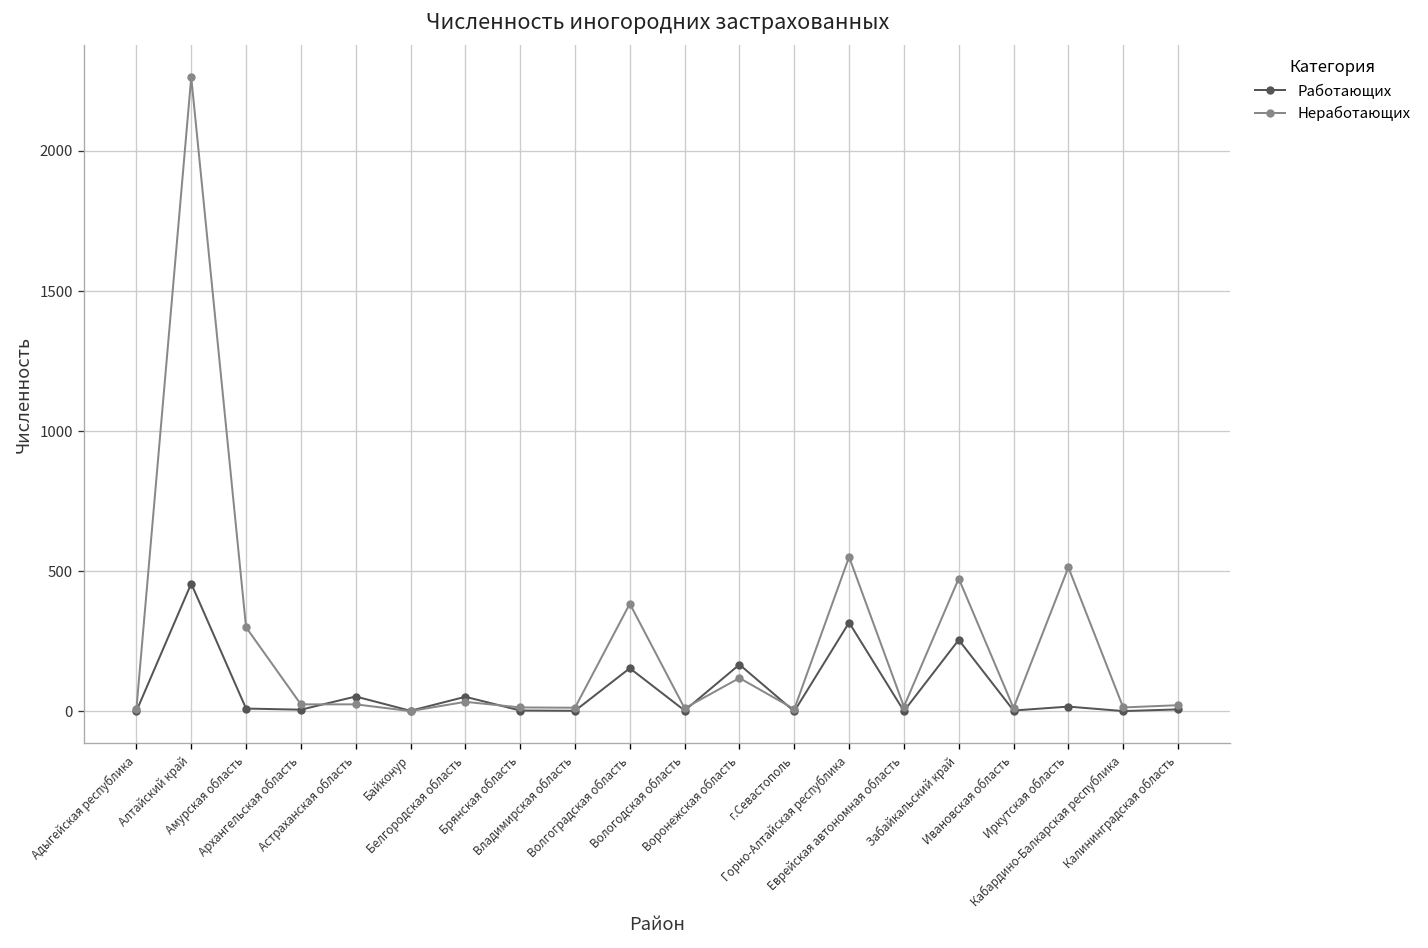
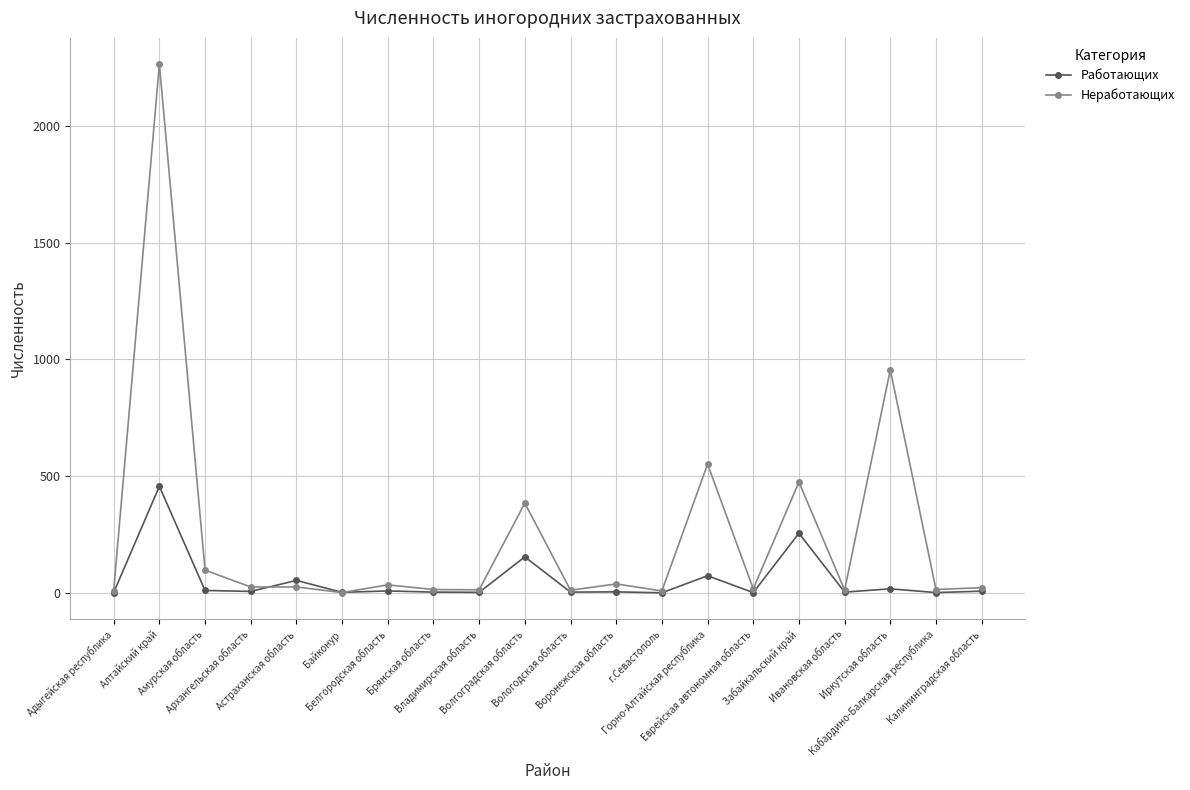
  {
    "Работающих": {
      "Алтайский край": 460,
      "Амурская область": 10,
      "Архангельская область": 10,
      "Астраханская область": 50,
-     "Белгородская область": 50,
+     "Белгородская область": 10,
      "Брянская область": 0,
      "Волгоградская область": 150,
-     "Воронежская область": 170,
-     "Горно-Алтайская республика": 320,
+     "Воронежская область": 0,
+     "Горно-Алтайская республика": 70,
      "Еврейская автономная область": 0,
      "Забайкальский край": 260,
      "Иркутская область": 20,
      "Кабардино-Балкарская республика": 0,
      "Калининградская область": 10
    },
    "Неработающих": {
      "Алтайский край": 2260,
-     "Амурская область": 300,
+     "Амурская область": 100,
      "Архангельская область": 30,
      "Астраханская область": 30,
      "Белгородская область": 30,
      "Брянская область": 10,
      "Волгоградская область": 380,
-     "Воронежская область": 120,
+     "Воронежская область": 40,
      "Горно-Алтайская республика": 550,
      "Еврейская автономная область": 20,
      "Забайкальский край": 470,
-     "Иркутская область": 510,
+     "Иркутская область": 960,
      "Кабардино-Балкарская республика": 10,
      "Калининградская область": 20
    }
  }
